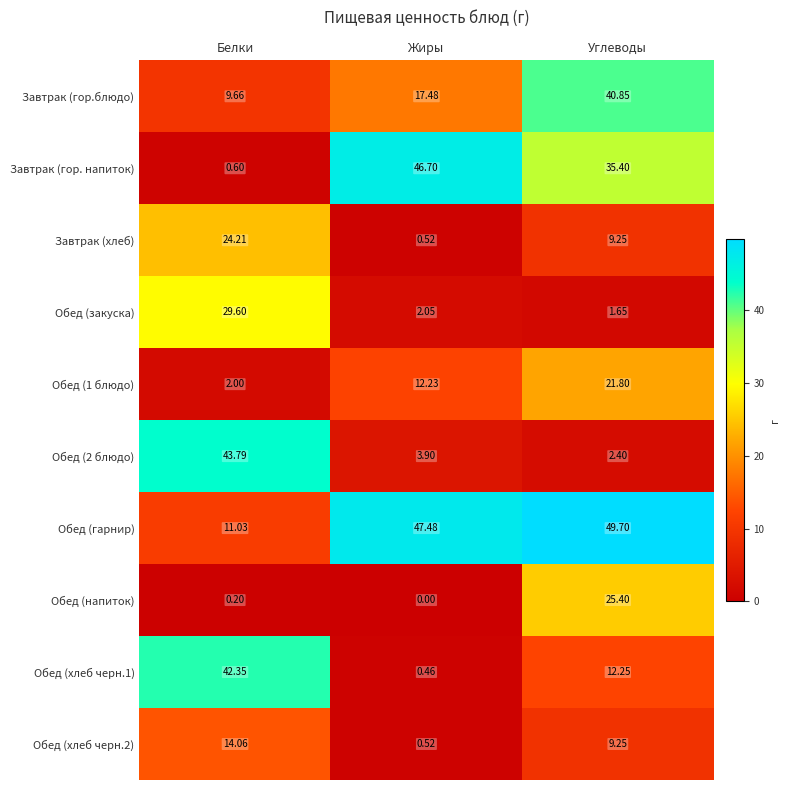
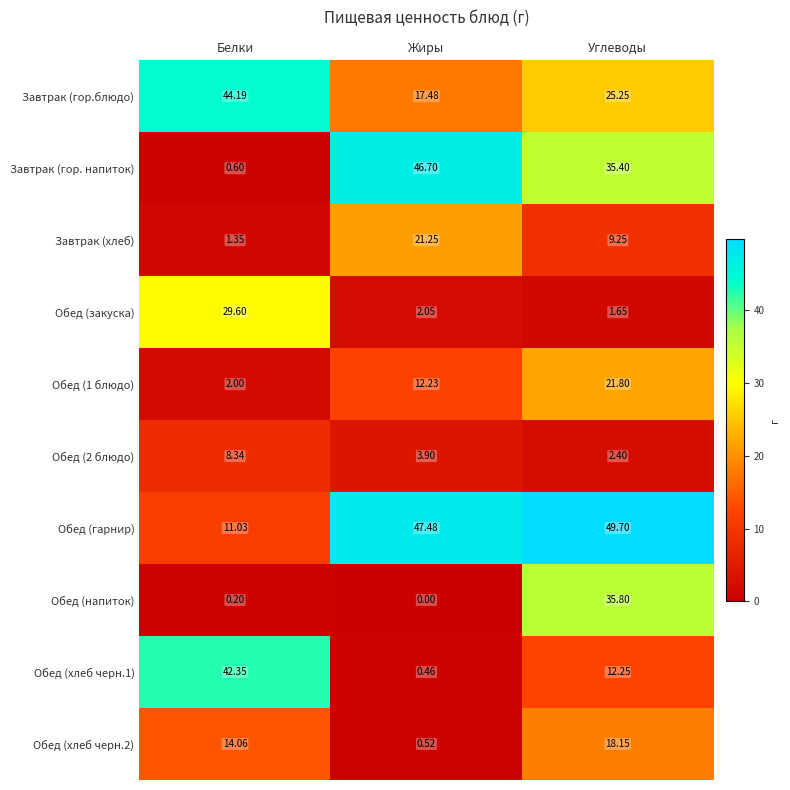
  {
    "Завтрак (гор.блюдо)": {
-     "Белки": 9.66,
-     "Углеводы": 40.85
+     "Белки": 44.19,
+     "Углеводы": 25.25
    },
    "Завтрак (хлеб)": {
-     "Белки": 24.21,
-     "Жиры": 0.52
+     "Белки": 1.35,
+     "Жиры": 21.25
    },
    "Обед (2 блюдо)": {
-     "Белки": 43.79
+     "Белки": 8.34
    },
    "Обед (напиток)": {
-     "Углеводы": 25.40
+     "Углеводы": 35.80
    },
    "Обед (хлеб черн.2)": {
-     "Углеводы": 9.25
+     "Углеводы": 18.15
    }
  }
